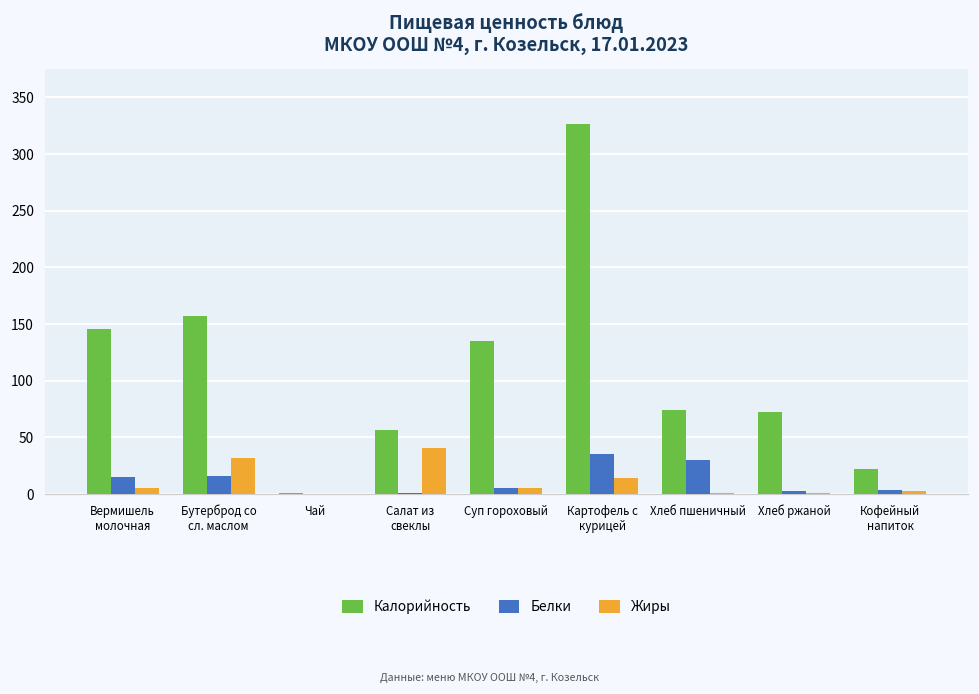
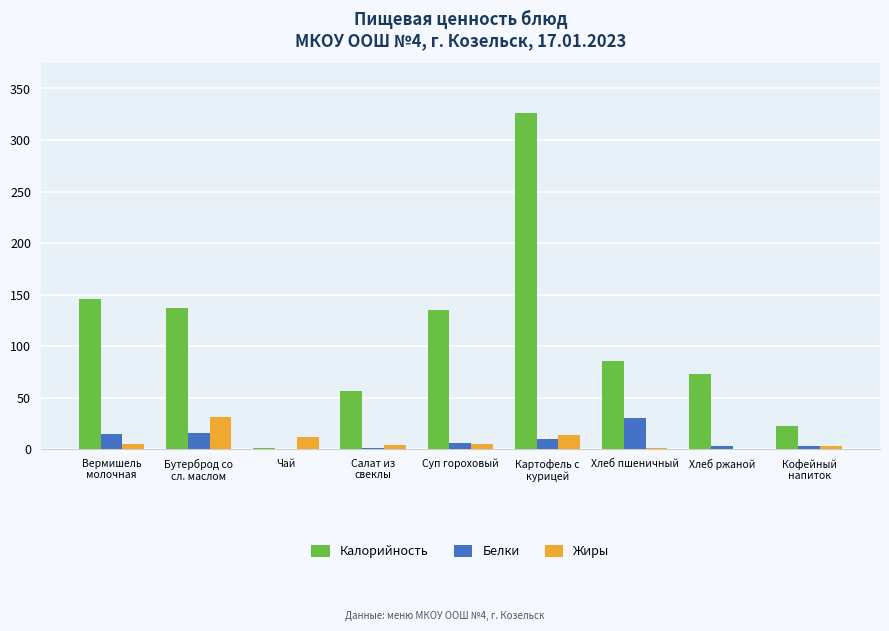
  {
    "Калорийность": {
      "Вермишель молочная": 145,
-     "Бутерброд со сл. маслом": 157,
+     "Бутерброд со сл. маслом": 137,
      "Салат из свеклы": 56,
      "Суп гороховый": 135,
      "Картофель с курицей": 326,
-     "Хлеб пшеничный": 74,
+     "Хлеб пшеничный": 86,
      "Хлеб ржаной": 72,
      "Кофейный напиток": 22
    },
    "Белки": {
      "Вермишель молочная": 15,
      "Бутерброд со сл. маслом": 16,
      "Суп гороховый": 5,
-     "Картофель с курицей": 35,
+     "Картофель с курицей": 10,
      "Хлеб пшеничный": 30,
      "Хлеб ржаной": 3,
      "Кофейный напиток": 3
    },
    "Жиры": {
      "Вермишель молочная": 5,
      "Бутерброд со сл. маслом": 32,
-     "Чай": 0,
-     "Салат из свеклы": 40,
+     "Чай": 12,
+     "Салат из свеклы": 4,
      "Суп гороховый": 5,
      "Картофель с курицей": 14,
      "Кофейный напиток": 3
    }
  }
